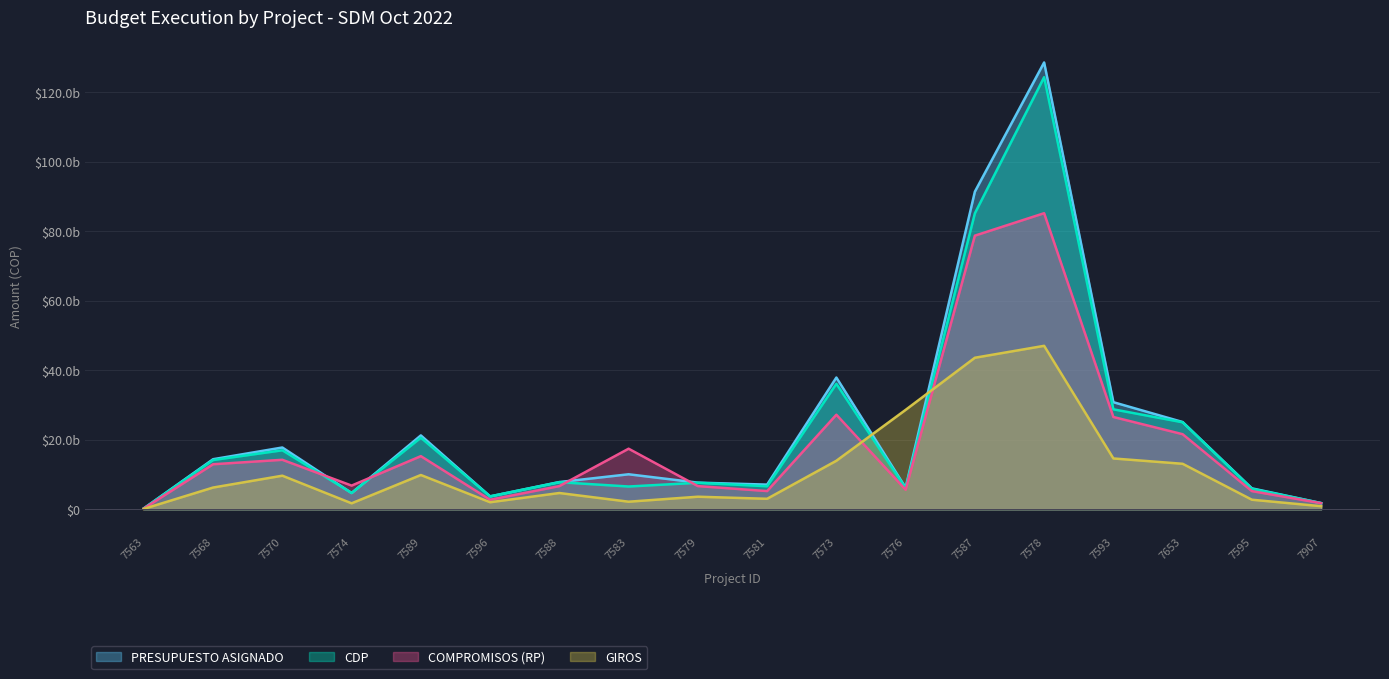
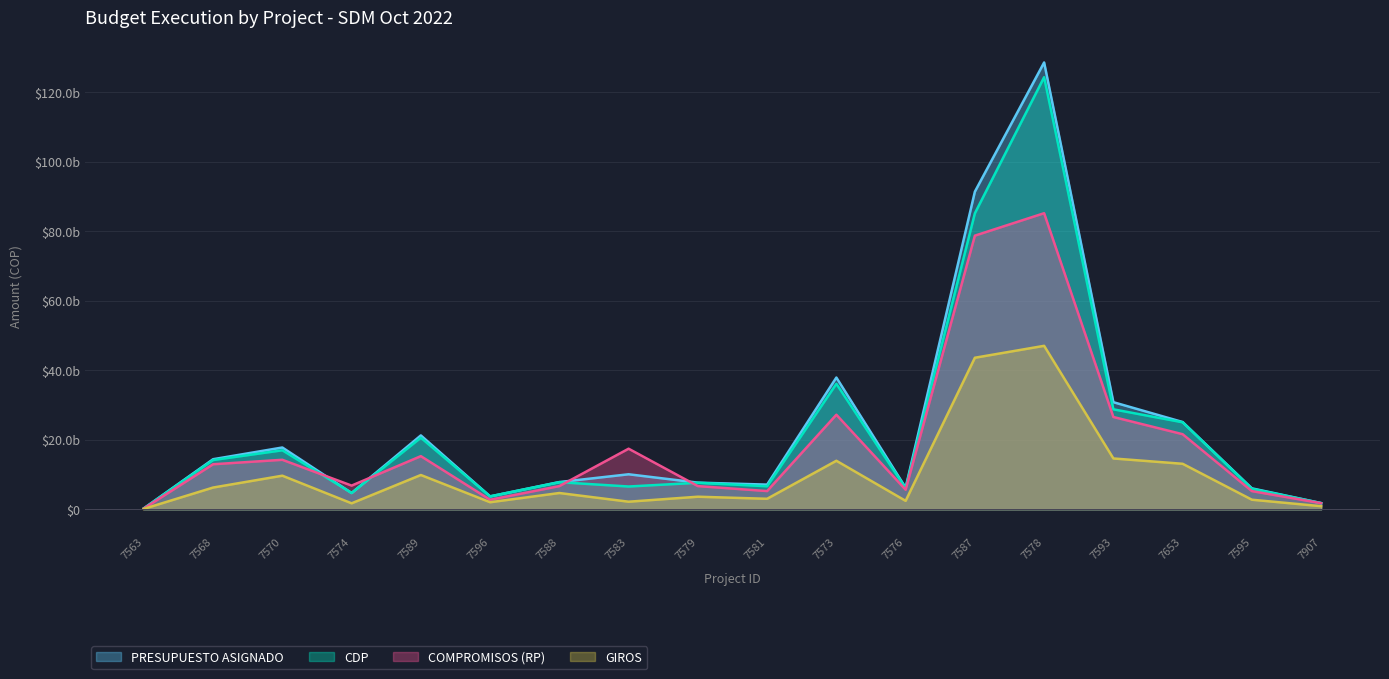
  {
    "COMPROMISOS (RP)": {
      "7568": "$13b",
      "7570": "$14b",
      "7574": "$7b",
      "7589": "$15b",
      "7588": "$7b",
      "7583": "$17b",
      "7579": "$7b",
      "7581": "$5b",
      "7573": "$27b",
      "7587": "$79b",
      "7578": "$85b",
      "7593": "$27b",
      "7653": "$22b"
    },
    "GIROS": {
      "7568": "$6b",
      "7570": "$10b",
      "7574": "$2b",
      "7589": "$10b",
      "7588": "$5b",
      "7583": "$2b",
      "7579": "$4b",
      "7581": "$3b",
      "7573": "$14b",
-     "7576": "$29b",
+     "7576": "$2b",
      "7587": "$44b",
      "7578": "$47b",
      "7593": "$15b",
      "7653": "$13b",
      "7595": "$3b",
      "7907": "$1b"
    }
  }
